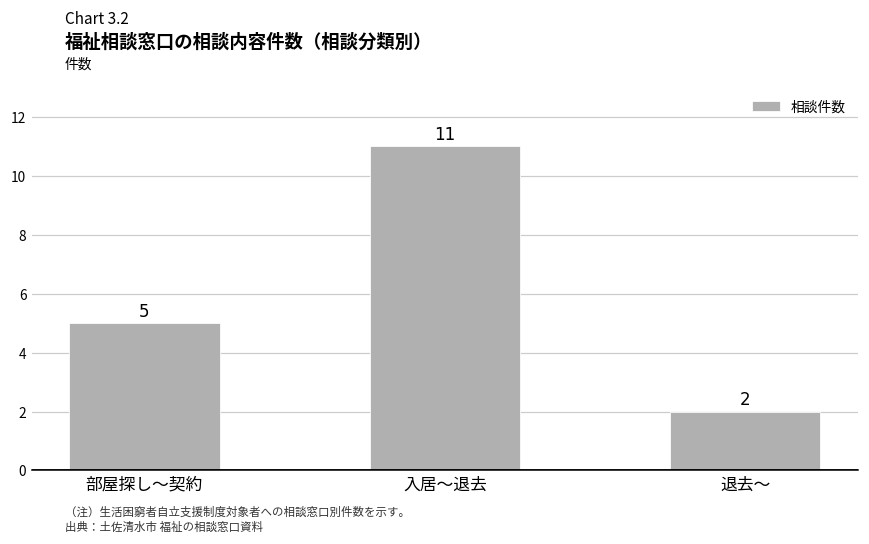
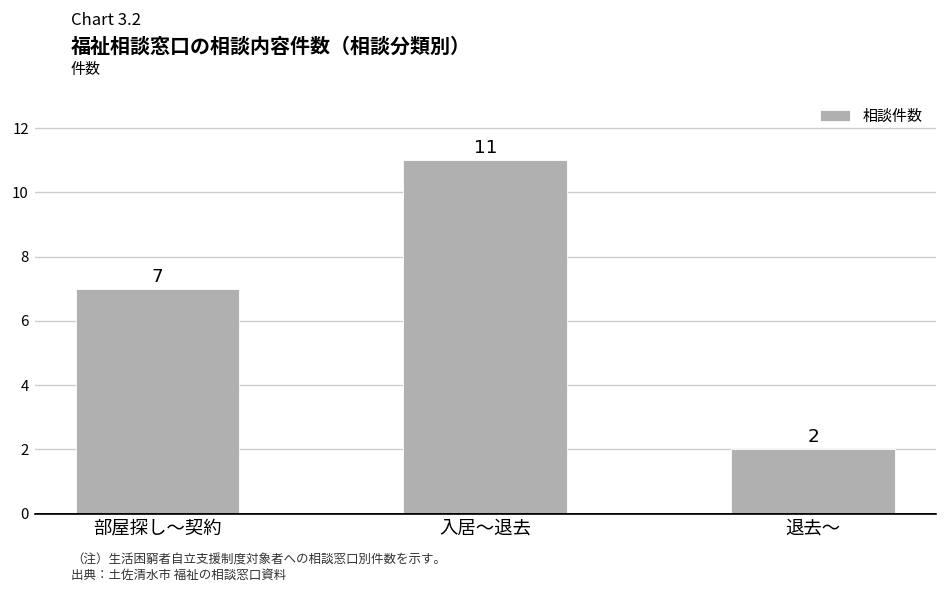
  {
-   "部屋探し～契約": 5,
+   "部屋探し～契約": 7,
    "入居～退去": 11,
    "退去～": 2
  }
